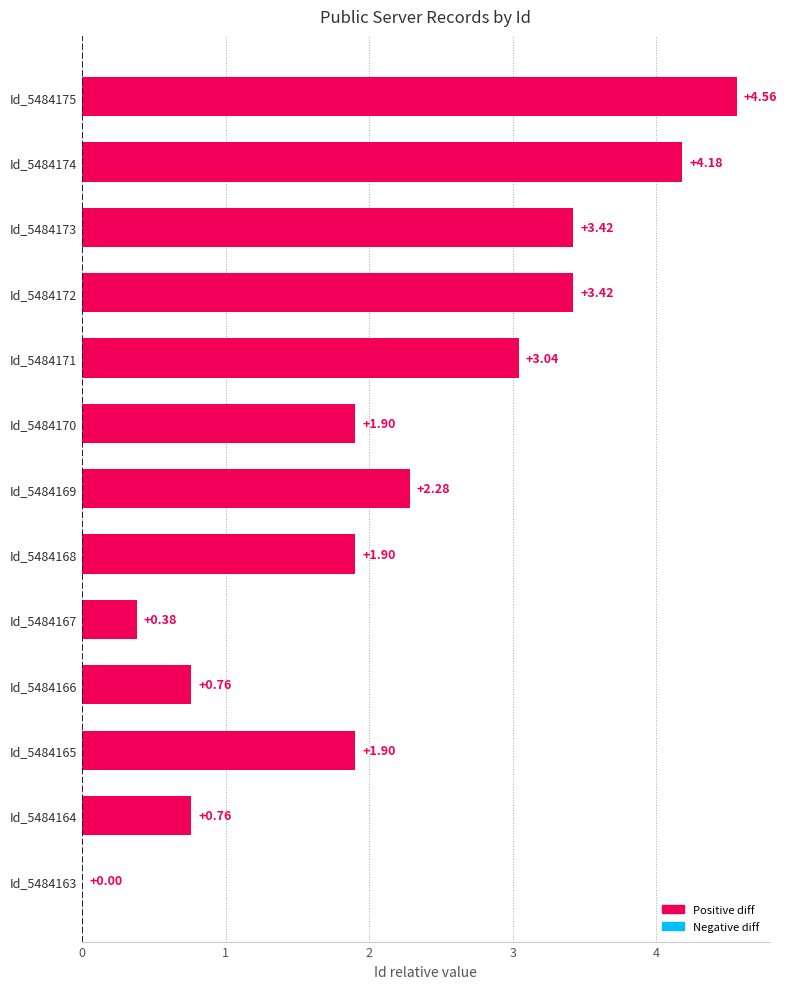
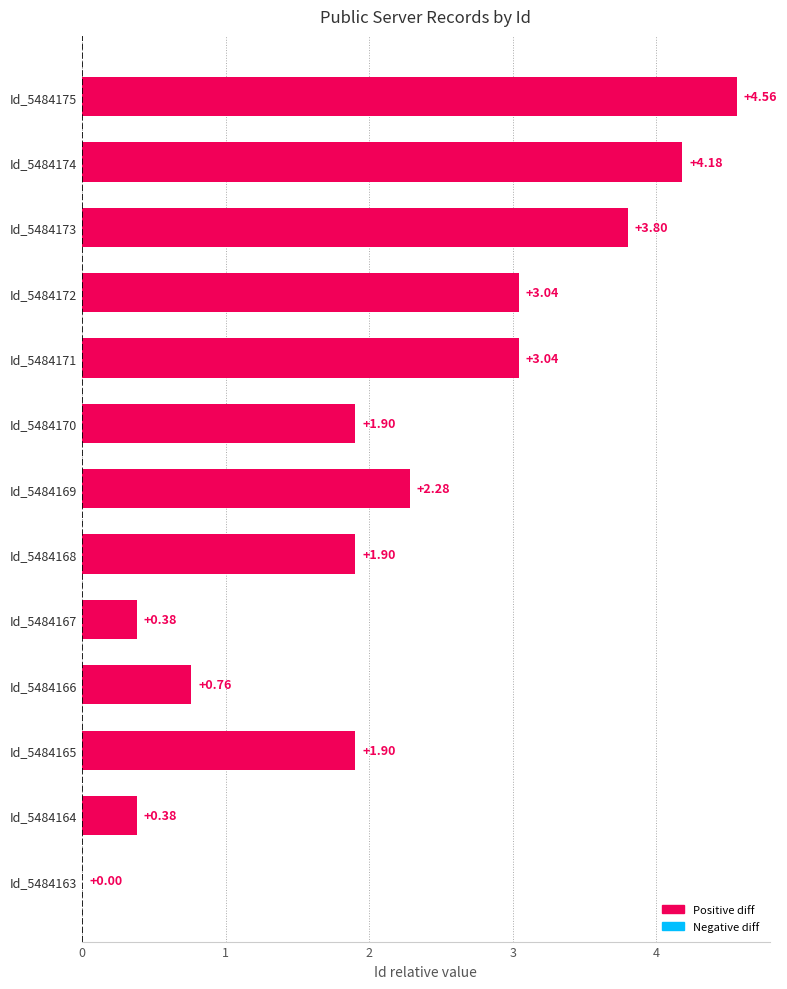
  {
    "Id_5484175": "+4.56",
    "Id_5484174": "+4.18",
-   "Id_5484173": "+3.42",
-   "Id_5484172": "+3.42",
+   "Id_5484173": "+3.80",
+   "Id_5484172": "+3.04",
    "Id_5484171": "+3.04",
    "Id_5484170": "+1.90",
    "Id_5484169": "+2.28",
    "Id_5484168": "+1.90",
    "Id_5484167": "+0.38",
    "Id_5484166": "+0.76",
    "Id_5484165": "+1.90",
-   "Id_5484164": "+0.76",
+   "Id_5484164": "+0.38",
    "Id_5484163": "+0.00"
  }
